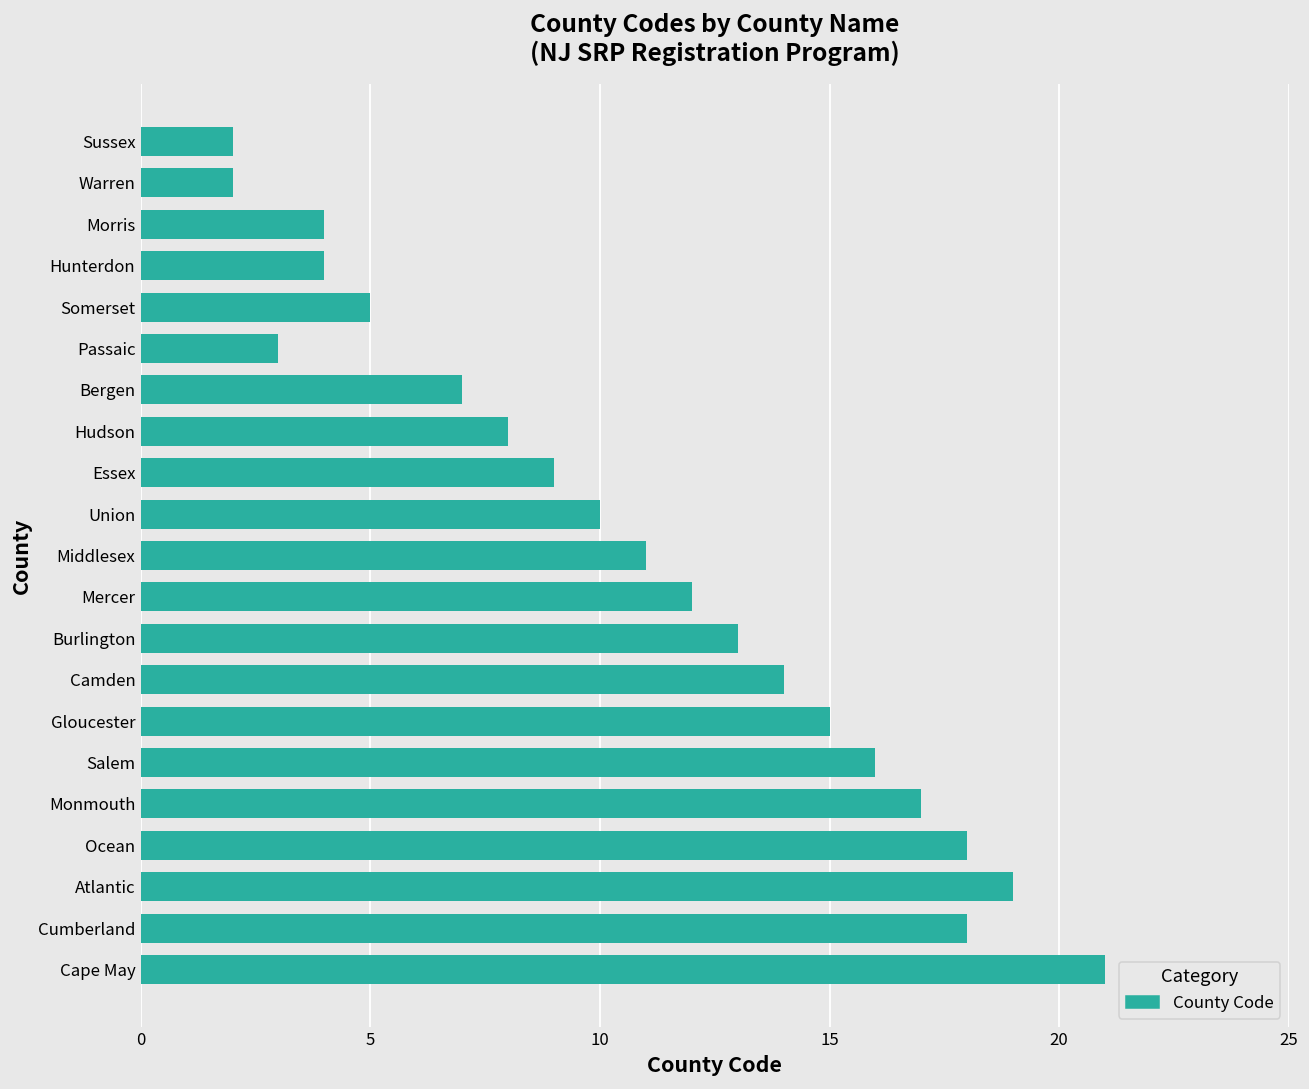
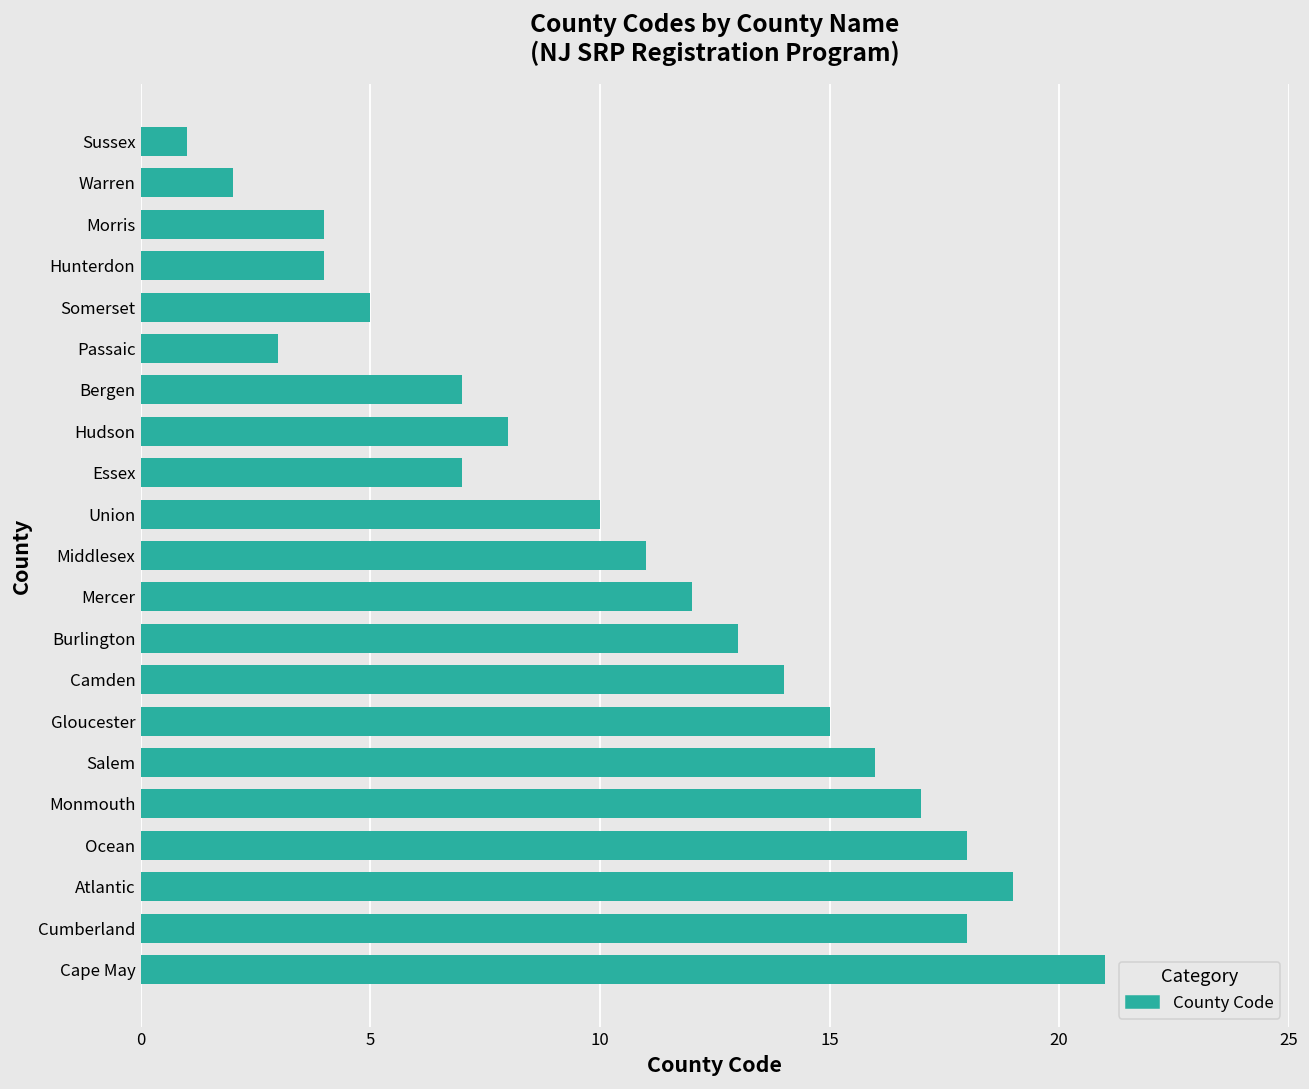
  {
-   "Sussex": 2,
+   "Sussex": 1,
    "Warren": 2,
    "Morris": 4,
    "Hunterdon": 4,
    "Somerset": 5,
    "Passaic": 3,
    "Bergen": 7,
    "Hudson": 8,
-   "Essex": 9,
+   "Essex": 7,
    "Union": 10,
    "Middlesex": 11,
    "Mercer": 12,
    "Burlington": 13,
    "Camden": 14,
    "Gloucester": 15,
    "Salem": 16,
    "Monmouth": 17,
    "Ocean": 18,
    "Atlantic": 19,
    "Cumberland": 18,
    "Cape May": 21
  }
